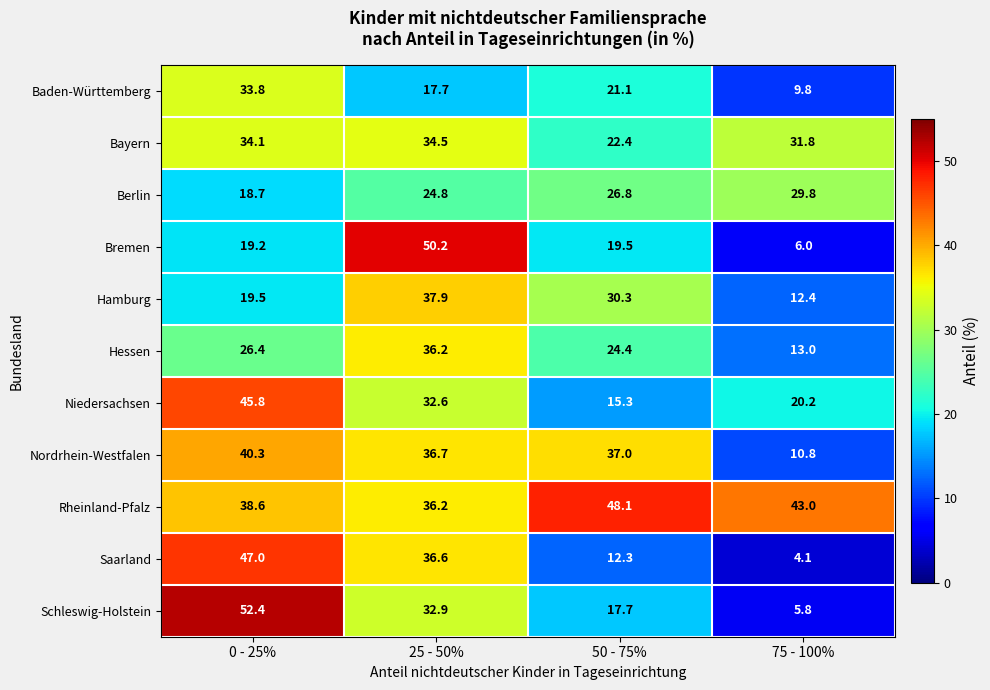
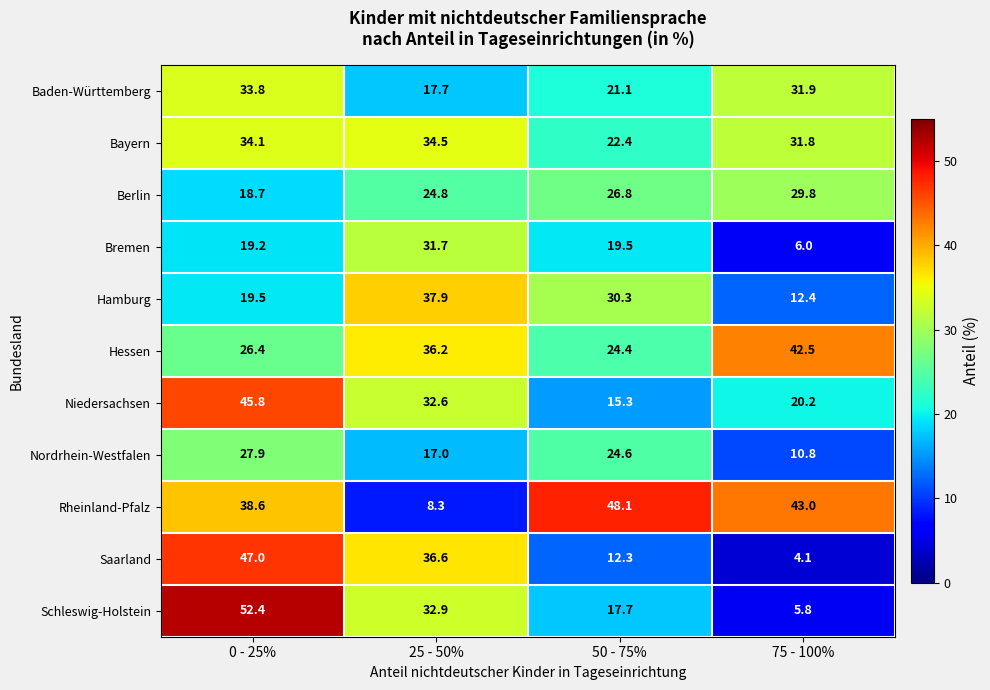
  {
    "Baden-Württemberg": {
      "0 - 25%": 33.8,
      "25 - 50%": 17.7,
      "50 - 75%": 21.1,
-     "75 - 100%": 9.8
+     "75 - 100%": 31.9
    },
    "Bayern": {
      "0 - 25%": 34.1,
      "25 - 50%": 34.5,
      "50 - 75%": 22.4,
      "75 - 100%": 31.8
    },
    "Berlin": {
      "0 - 25%": 18.7,
      "25 - 50%": 24.8,
      "50 - 75%": 26.8,
      "75 - 100%": 29.8
    },
    "Bremen": {
      "0 - 25%": 19.2,
-     "25 - 50%": 50.2,
+     "25 - 50%": 31.7,
      "50 - 75%": 19.5,
      "75 - 100%": 6.0
    },
    "Hamburg": {
      "0 - 25%": 19.5,
      "25 - 50%": 37.9,
      "50 - 75%": 30.3,
      "75 - 100%": 12.4
    },
    "Hessen": {
      "0 - 25%": 26.4,
      "25 - 50%": 36.2,
      "50 - 75%": 24.4,
-     "75 - 100%": 13.0
+     "75 - 100%": 42.5
    },
    "Niedersachsen": {
      "0 - 25%": 45.8,
      "25 - 50%": 32.6,
      "50 - 75%": 15.3,
      "75 - 100%": 20.2
    },
    "Nordrhein-Westfalen": {
-     "0 - 25%": 40.3,
-     "25 - 50%": 36.7,
-     "50 - 75%": 37.0,
+     "0 - 25%": 27.9,
+     "25 - 50%": 17.0,
+     "50 - 75%": 24.6,
      "75 - 100%": 10.8
    },
    "Rheinland-Pfalz": {
      "0 - 25%": 38.6,
-     "25 - 50%": 36.2,
+     "25 - 50%": 8.3,
      "50 - 75%": 48.1,
      "75 - 100%": 43.0
    },
    "Saarland": {
      "0 - 25%": 47.0,
      "25 - 50%": 36.6,
      "50 - 75%": 12.3,
      "75 - 100%": 4.1
    },
    "Schleswig-Holstein": {
      "0 - 25%": 52.4,
      "25 - 50%": 32.9,
      "50 - 75%": 17.7,
      "75 - 100%": 5.8
    }
  }
